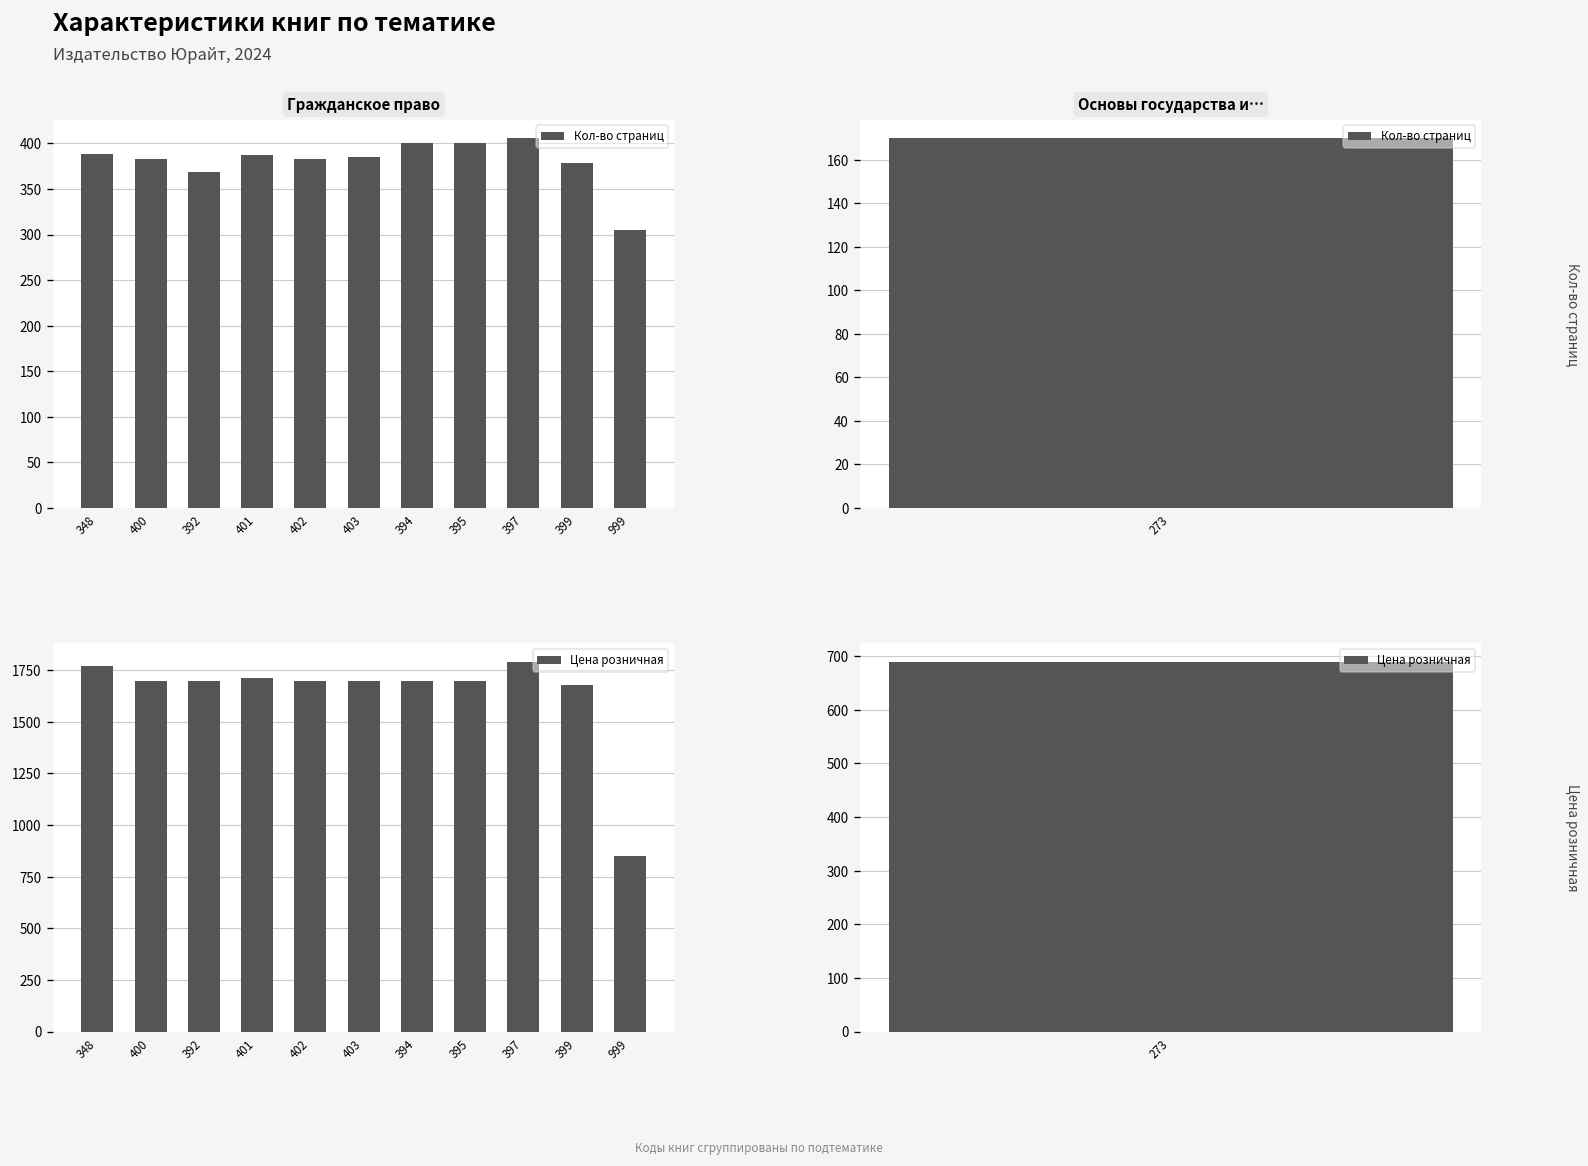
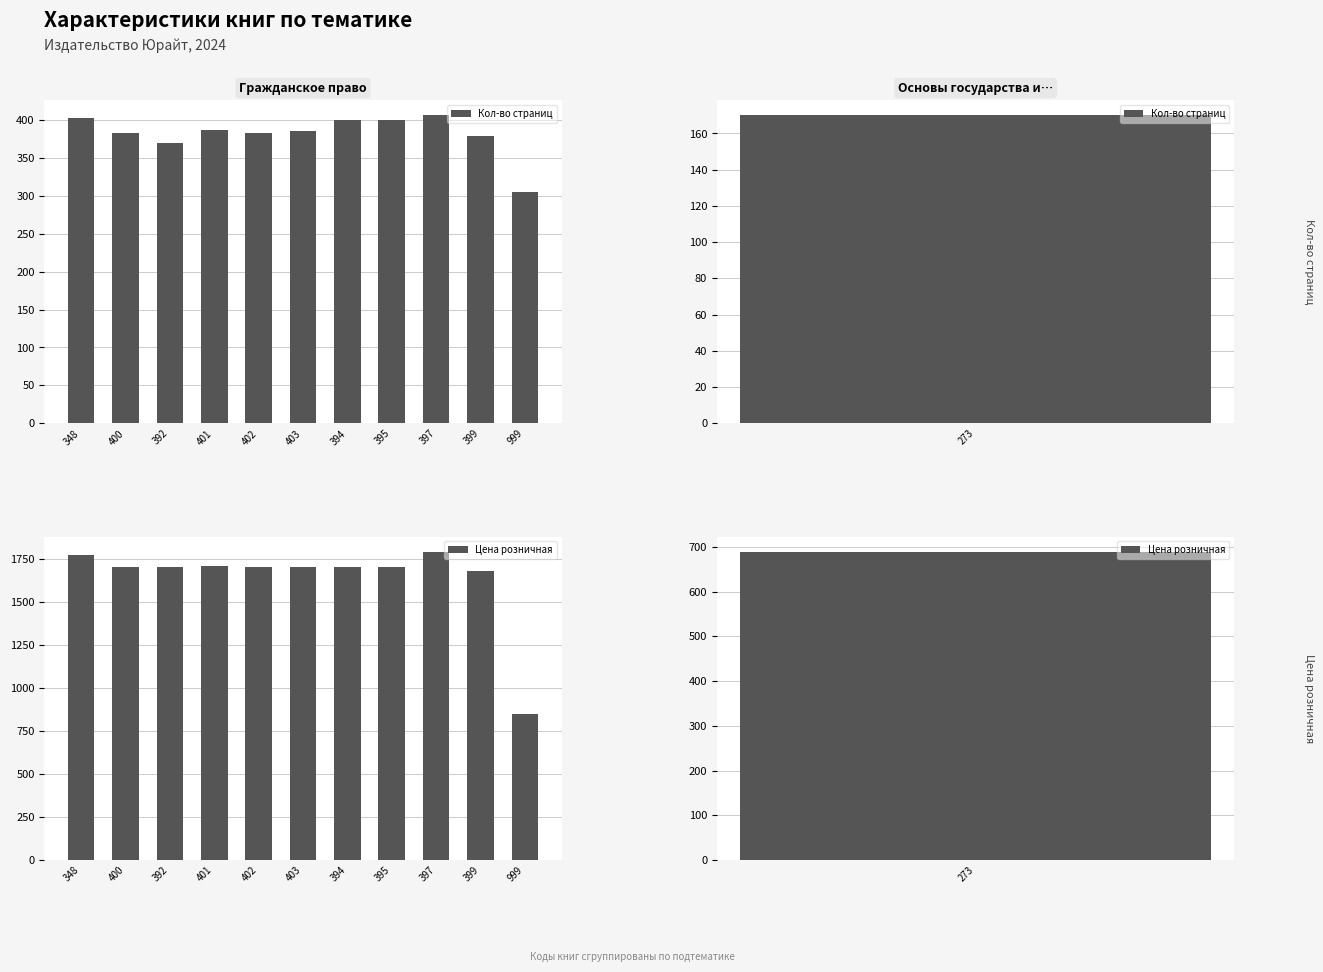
  {
    "Гражданское право": {
-     "348": 390,
+     "348": 400,
      "400": 380,
      "392": 370,
      "401": 390,
      "402": 380,
      "403": 390,
      "394": 400,
      "395": 400,
      "397": 410,
      "399": 380,
      "999": 310
    },
    "Основы государства и…": {
      "273": 170
    }
  }
